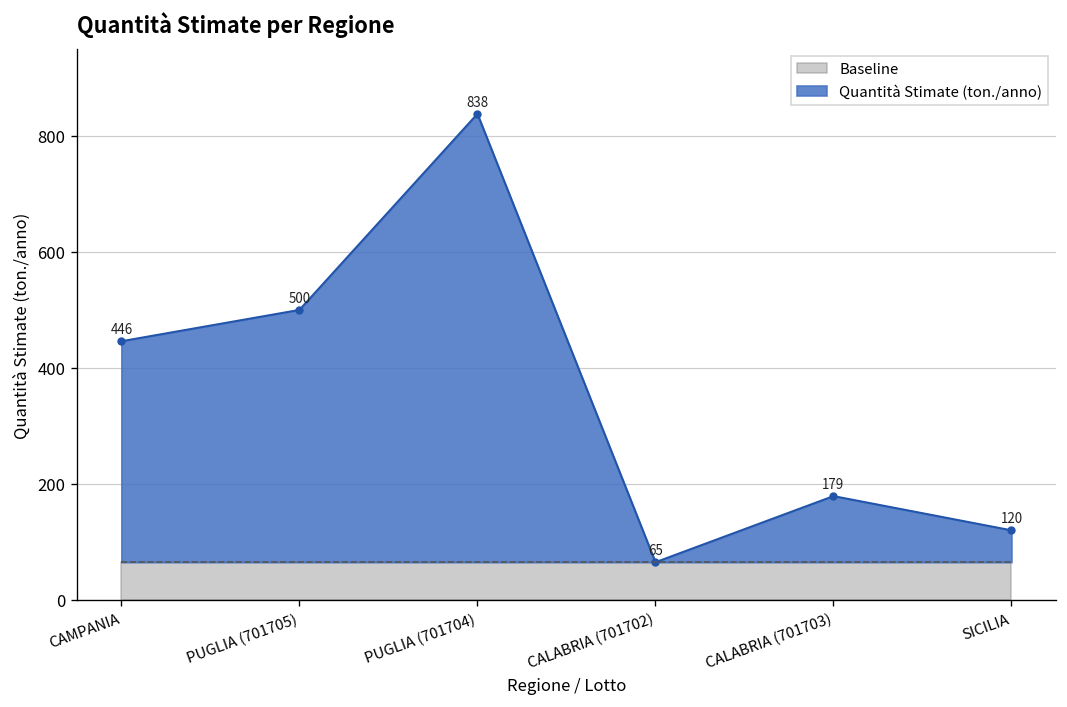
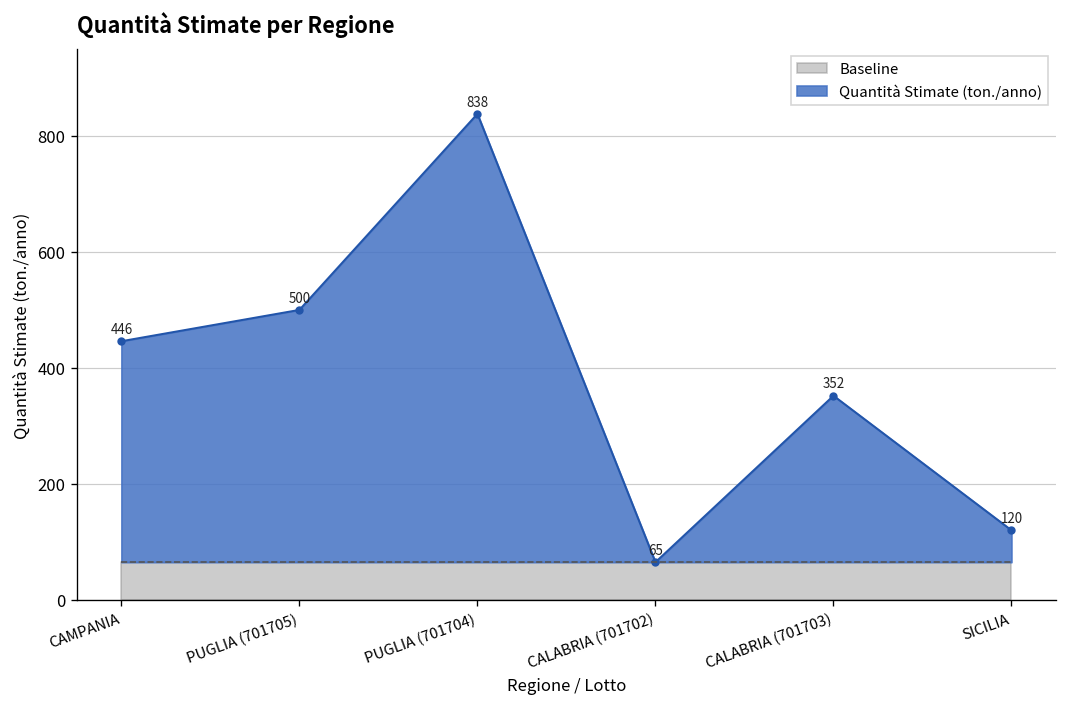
  {
    "Quantità Stimate (ton./anno)": {
      "CAMPANIA": 446,
      "PUGLIA (701705)": 500,
      "PUGLIA (701704)": 838,
-     "CALABRIA (701703)": 179,
+     "CALABRIA (701703)": 352,
      "SICILIA": 120
    },
    "Baseline": {
      "CAMPANIA": 70,
      "PUGLIA (701705)": 70,
      "PUGLIA (701704)": 70,
      "CALABRIA (701703)": 70,
      "SICILIA": 70
    }
  }
